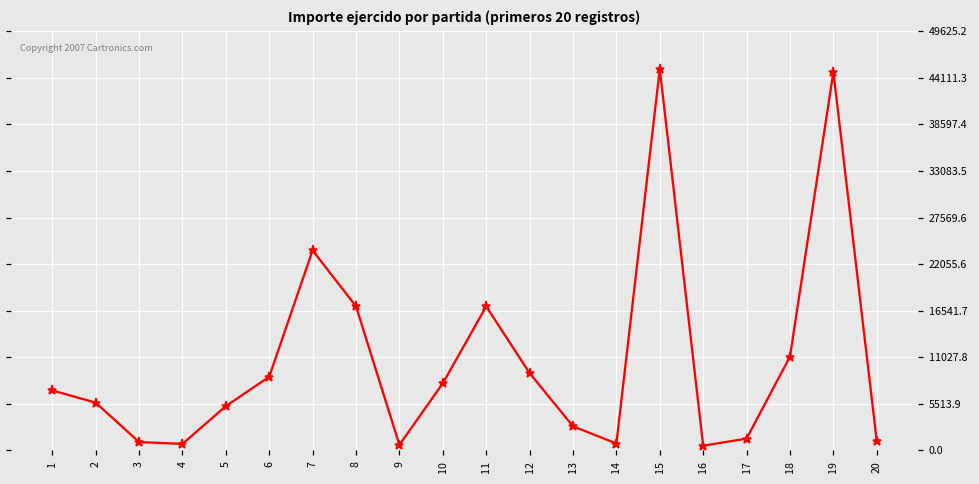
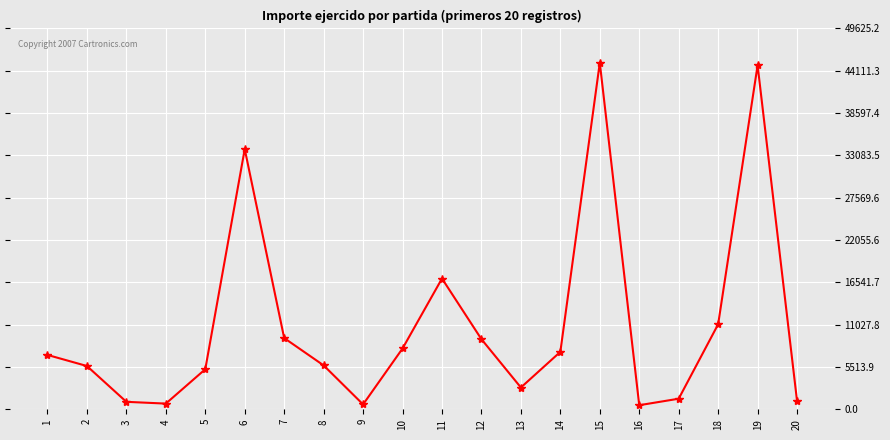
  {
    "1": 7000,
    "2": 6000,
    "3": 1000,
    "4": 1000,
    "5": 5000,
-   "6": 9000,
-   "7": 24000,
-   "8": 17000,
+   "6": 34000,
+   "7": 9000,
+   "8": 6000,
    "9": 1000,
    "10": 8000,
    "11": 17000,
    "12": 9000,
    "13": 3000,
-   "14": 1000,
+   "14": 7000,
    "15": 45000,
    "16": 1000,
    "17": 1000,
    "18": 11000,
    "19": 45000,
    "20": 1000
  }
